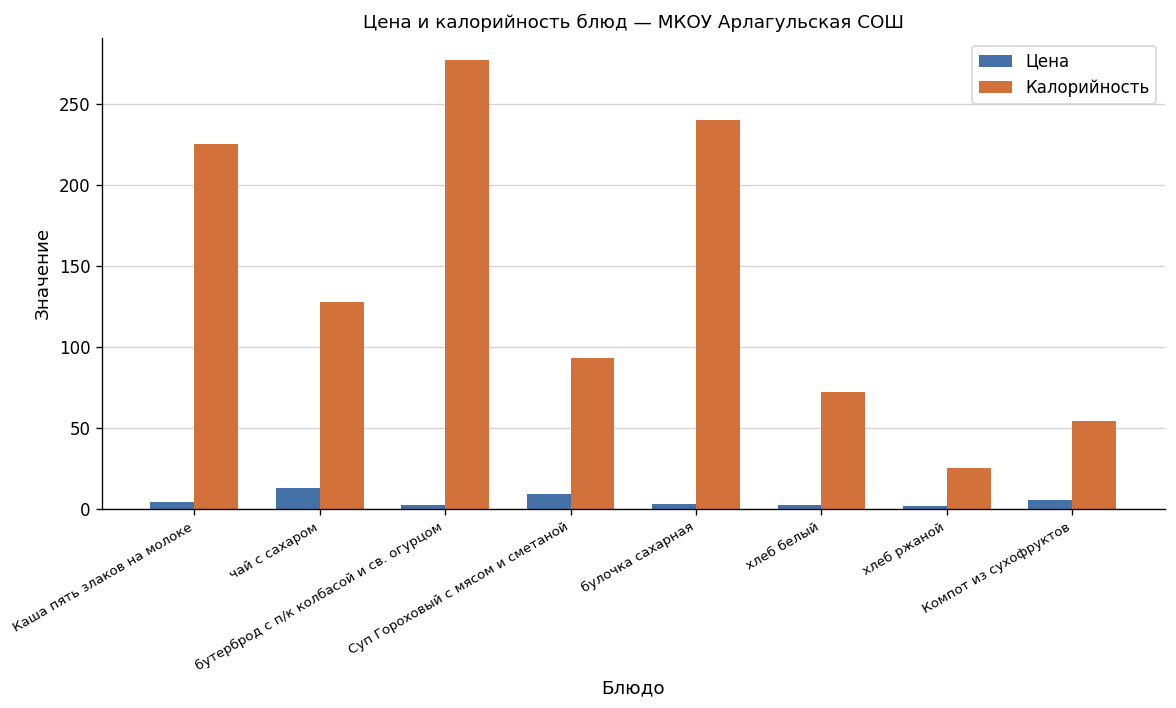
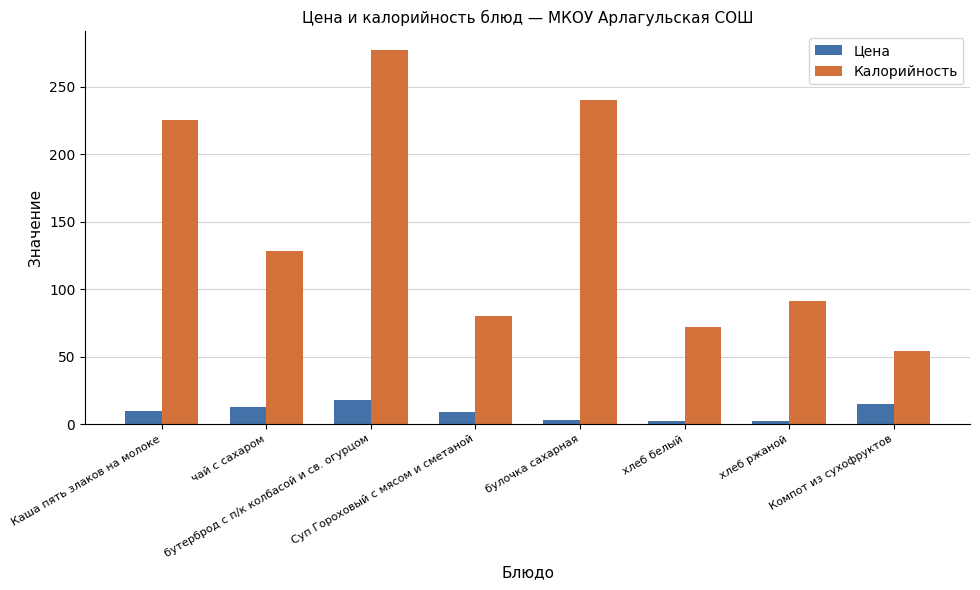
  {
    "Цена": {
-     "Каша пять злаков на молоке": 4,
+     "Каша пять злаков на молоке": 10,
      "чай с сахаром": 13,
-     "бутерброд с п/к колбасой и св. огурцом": 3,
+     "бутерброд с п/к колбасой и св. огурцом": 18,
      "Суп Гороховый с мясом и сметаной": 9,
      "булочка сахарная": 3,
      "хлеб белый": 3,
      "хлеб ржаной": 2,
-     "Компот из сухофруктов": 6
+     "Компот из сухофруктов": 15
    },
    "Калорийность": {
      "Каша пять злаков на молоке": 225,
      "чай с сахаром": 128,
      "бутерброд с п/к колбасой и св. огурцом": 277,
-     "Суп Гороховый с мясом и сметаной": 93,
+     "Суп Гороховый с мясом и сметаной": 80,
      "булочка сахарная": 240,
      "хлеб белый": 72,
-     "хлеб ржаной": 25,
+     "хлеб ржаной": 91,
      "Компот из сухофруктов": 54
    }
  }
